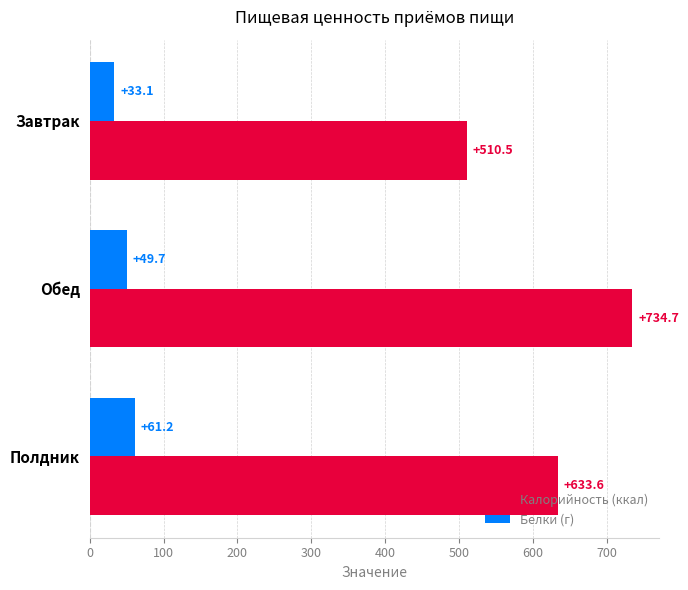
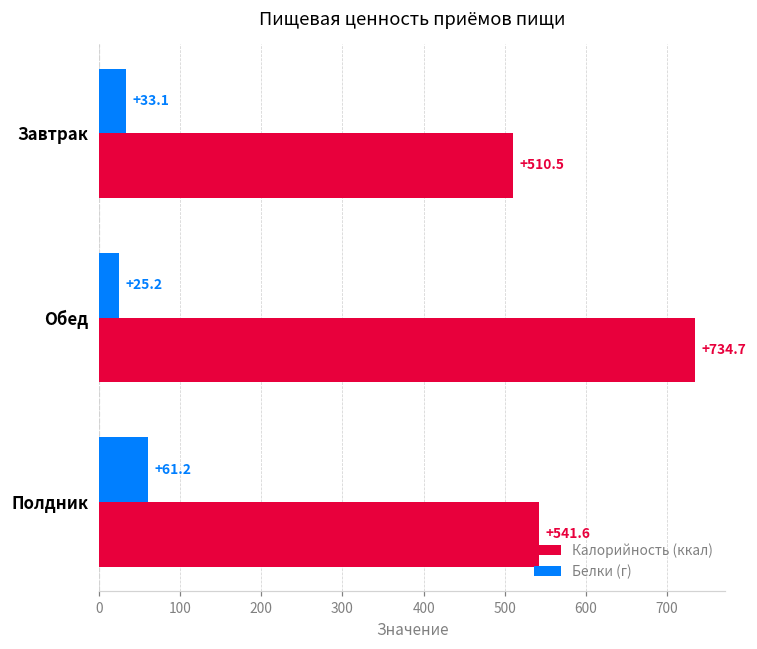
  {
    "Калорийность (ккал)": {
      "Завтрак": "+510.5",
      "Обед": "+734.7",
-     "Полдник": "+633.6"
+     "Полдник": "+541.6"
    },
    "Белки (г)": {
      "Завтрак": "+33.1",
-     "Обед": "+49.7",
+     "Обед": "+25.2",
      "Полдник": "+61.2"
    }
  }
